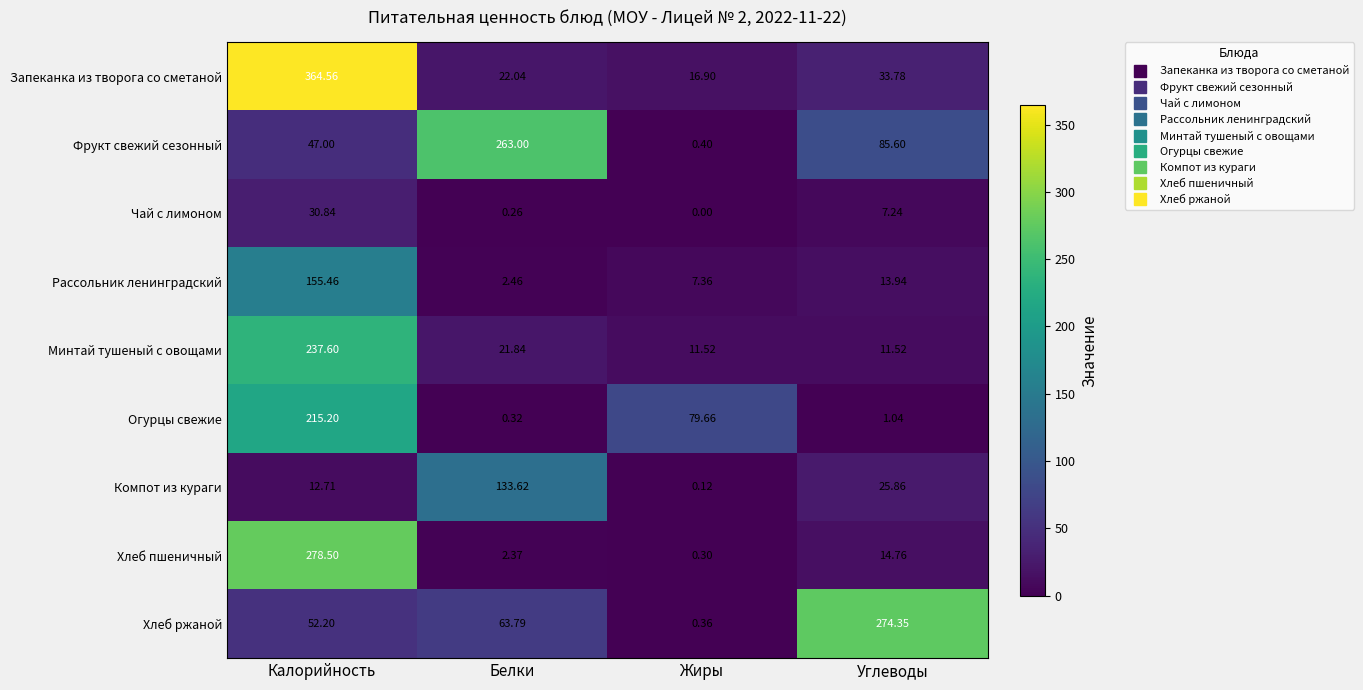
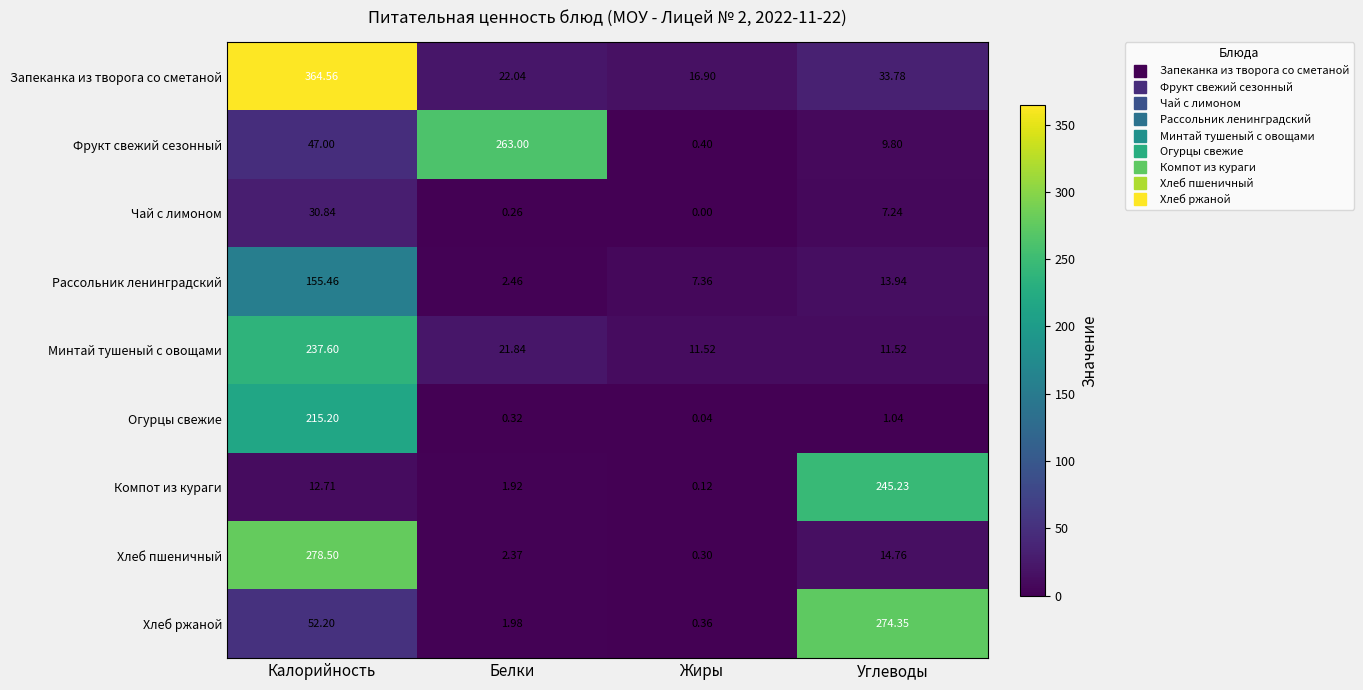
  {
    "Запеканка из творога со сметаной": {
      "Калорийность": 364.56,
      "Белки": 22.04,
      "Жиры": 16.90,
      "Углеводы": 33.78
    },
    "Фрукт свежий сезонный": {
      "Калорийность": 47.00,
      "Белки": 263.00,
      "Жиры": 0.40,
-     "Углеводы": 85.60
+     "Углеводы": 9.80
    },
    "Чай с лимоном": {
      "Калорийность": 30.84,
      "Белки": 0.26,
      "Жиры": 0.00,
      "Углеводы": 7.24
    },
    "Рассольник ленинградский": {
      "Калорийность": 155.46,
      "Белки": 2.46,
      "Жиры": 7.36,
      "Углеводы": 13.94
    },
    "Минтай тушеный с овощами": {
      "Калорийность": 237.60,
      "Белки": 21.84,
      "Жиры": 11.52,
      "Углеводы": 11.52
    },
    "Огурцы свежие": {
      "Калорийность": 215.20,
      "Белки": 0.32,
-     "Жиры": 79.66,
+     "Жиры": 0.04,
      "Углеводы": 1.04
    },
    "Компот из кураги": {
      "Калорийность": 12.71,
-     "Белки": 133.62,
+     "Белки": 1.92,
      "Жиры": 0.12,
-     "Углеводы": 25.86
+     "Углеводы": 245.23
    },
    "Хлеб пшеничный": {
      "Калорийность": 278.50,
      "Белки": 2.37,
      "Жиры": 0.30,
      "Углеводы": 14.76
    },
    "Хлеб ржаной": {
      "Калорийность": 52.20,
-     "Белки": 63.79,
+     "Белки": 1.98,
      "Жиры": 0.36,
      "Углеводы": 274.35
    }
  }
